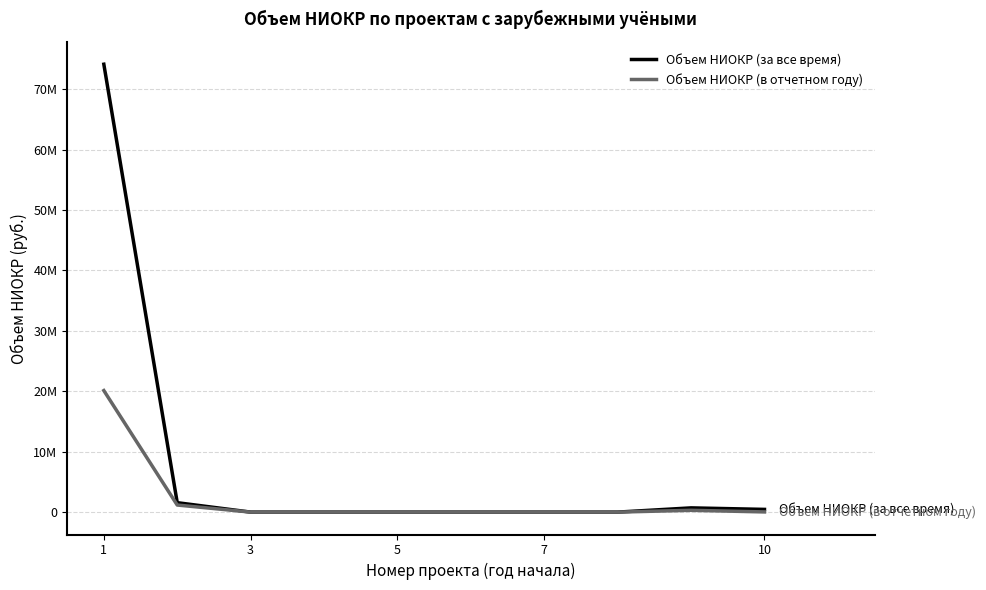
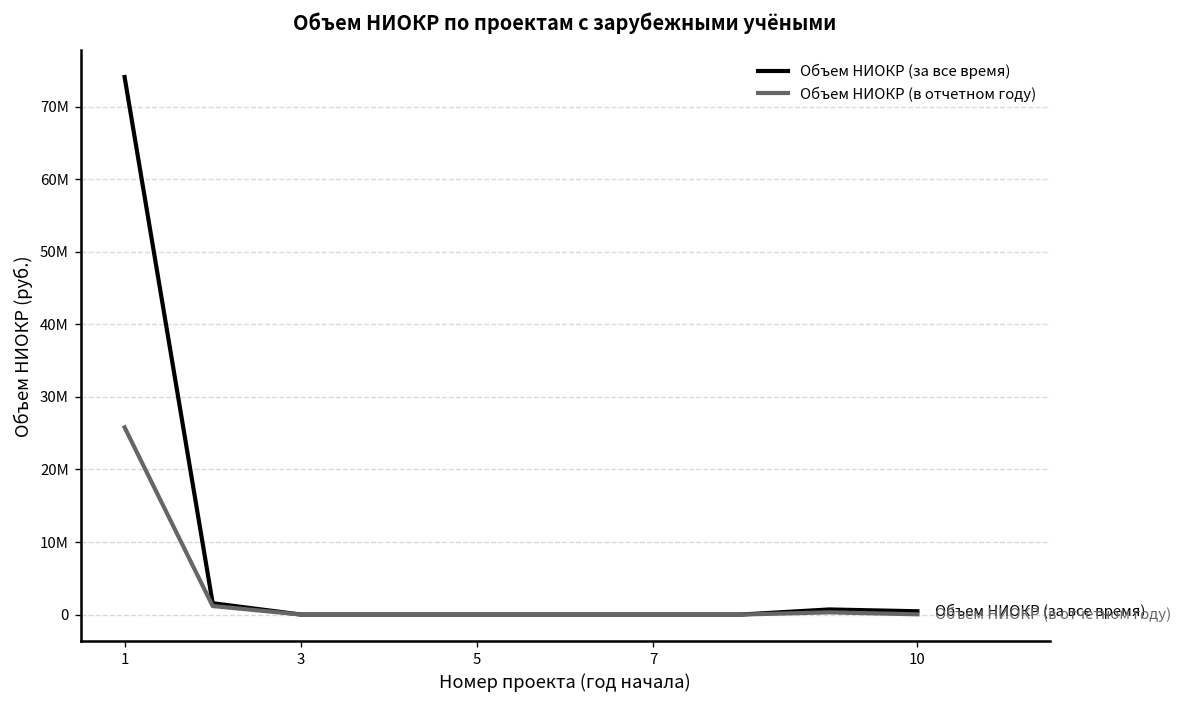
  {
    "Объем НИОКР (за все время)": {
      "1": 74000000
    },
    "Объем НИОКР (в отчетном году)": {
-     "1": 20000000
+     "1": 26000000
    }
  }
